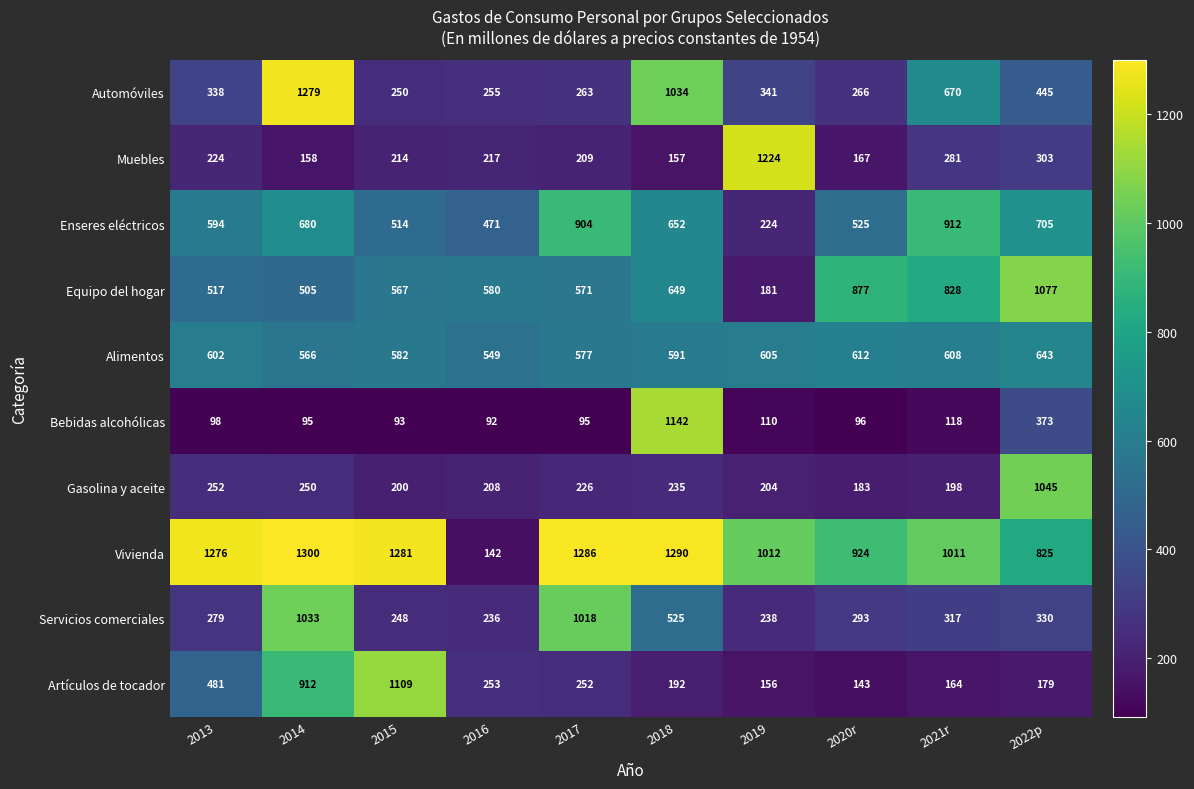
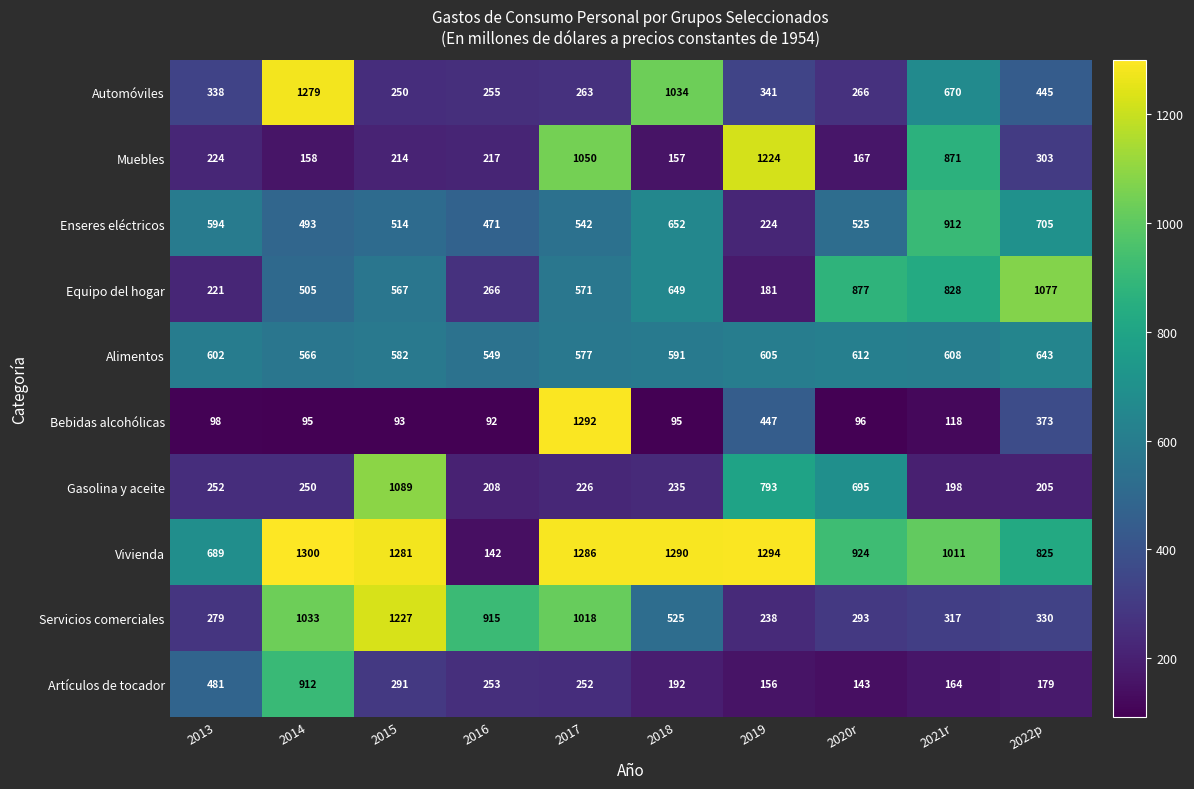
  {
    "Automóviles": {
      "2013": 338,
      "2014": 1279,
      "2015": 250,
      "2016": 255,
      "2017": 263,
      "2018": 1034,
      "2019": 341,
      "2020r": 266,
      "2021r": 670,
      "2022p": 445
    },
    "Muebles": {
      "2013": 224,
      "2014": 158,
      "2015": 214,
      "2016": 217,
-     "2017": 209,
+     "2017": 1050,
      "2018": 157,
      "2019": 1224,
      "2020r": 167,
-     "2021r": 281,
+     "2021r": 871,
      "2022p": 303
    },
    "Enseres eléctricos": {
      "2013": 594,
-     "2014": 680,
+     "2014": 493,
      "2015": 514,
      "2016": 471,
-     "2017": 904,
+     "2017": 542,
      "2018": 652,
      "2019": 224,
      "2020r": 525,
      "2021r": 912,
      "2022p": 705
    },
    "Equipo del hogar": {
-     "2013": 517,
+     "2013": 221,
      "2014": 505,
      "2015": 567,
-     "2016": 580,
+     "2016": 266,
      "2017": 571,
      "2018": 649,
      "2019": 181,
      "2020r": 877,
      "2021r": 828,
      "2022p": 1077
    },
    "Alimentos": {
      "2013": 602,
      "2014": 566,
      "2015": 582,
      "2016": 549,
      "2017": 577,
      "2018": 591,
      "2019": 605,
      "2020r": 612,
      "2021r": 608,
      "2022p": 643
    },
    "Bebidas alcohólicas": {
      "2013": 98,
      "2014": 95,
      "2015": 93,
      "2016": 92,
-     "2017": 95,
-     "2018": 1142,
-     "2019": 110,
+     "2017": 1292,
+     "2018": 95,
+     "2019": 447,
      "2020r": 96,
      "2021r": 118,
      "2022p": 373
    },
    "Gasolina y aceite": {
      "2013": 252,
      "2014": 250,
-     "2015": 200,
+     "2015": 1089,
      "2016": 208,
      "2017": 226,
      "2018": 235,
-     "2019": 204,
-     "2020r": 183,
+     "2019": 793,
+     "2020r": 695,
      "2021r": 198,
-     "2022p": 1045
+     "2022p": 205
    },
    "Vivienda": {
-     "2013": 1276,
+     "2013": 689,
      "2014": 1300,
      "2015": 1281,
      "2016": 142,
      "2017": 1286,
      "2018": 1290,
-     "2019": 1012,
+     "2019": 1294,
      "2020r": 924,
      "2021r": 1011,
      "2022p": 825
    },
    "Servicios comerciales": {
      "2013": 279,
      "2014": 1033,
-     "2015": 248,
-     "2016": 236,
+     "2015": 1227,
+     "2016": 915,
      "2017": 1018,
      "2018": 525,
      "2019": 238,
      "2020r": 293,
      "2021r": 317,
      "2022p": 330
    },
    "Artículos de tocador": {
      "2013": 481,
      "2014": 912,
-     "2015": 1109,
+     "2015": 291,
      "2016": 253,
      "2017": 252,
      "2018": 192,
      "2019": 156,
      "2020r": 143,
      "2021r": 164,
      "2022p": 179
    }
  }
